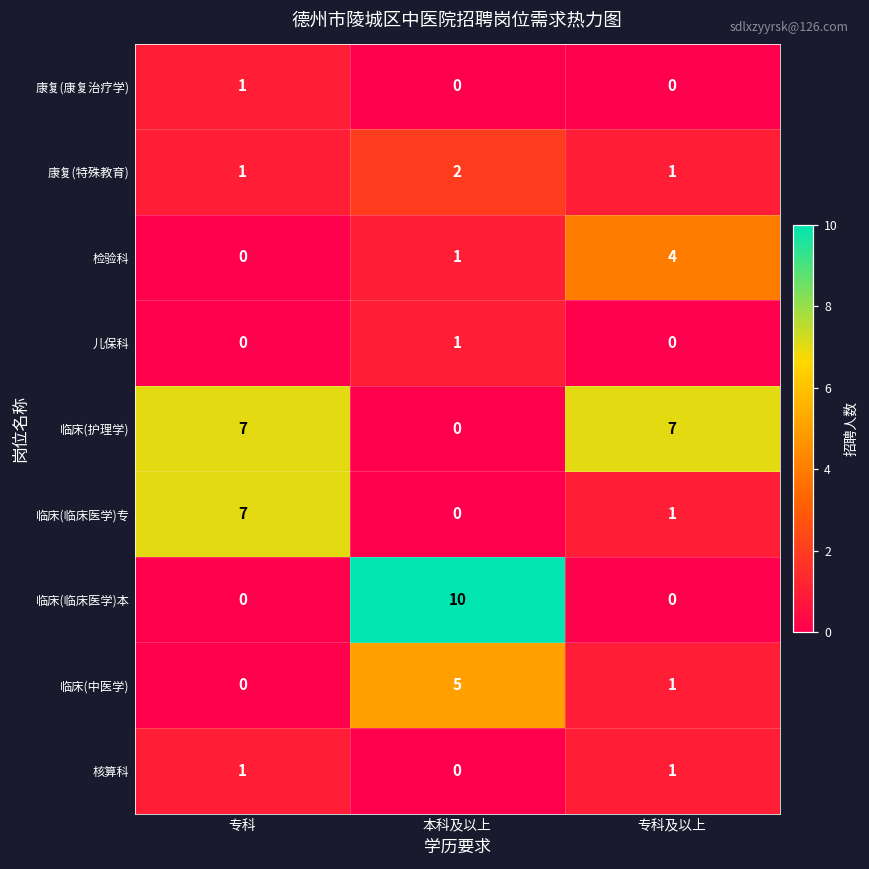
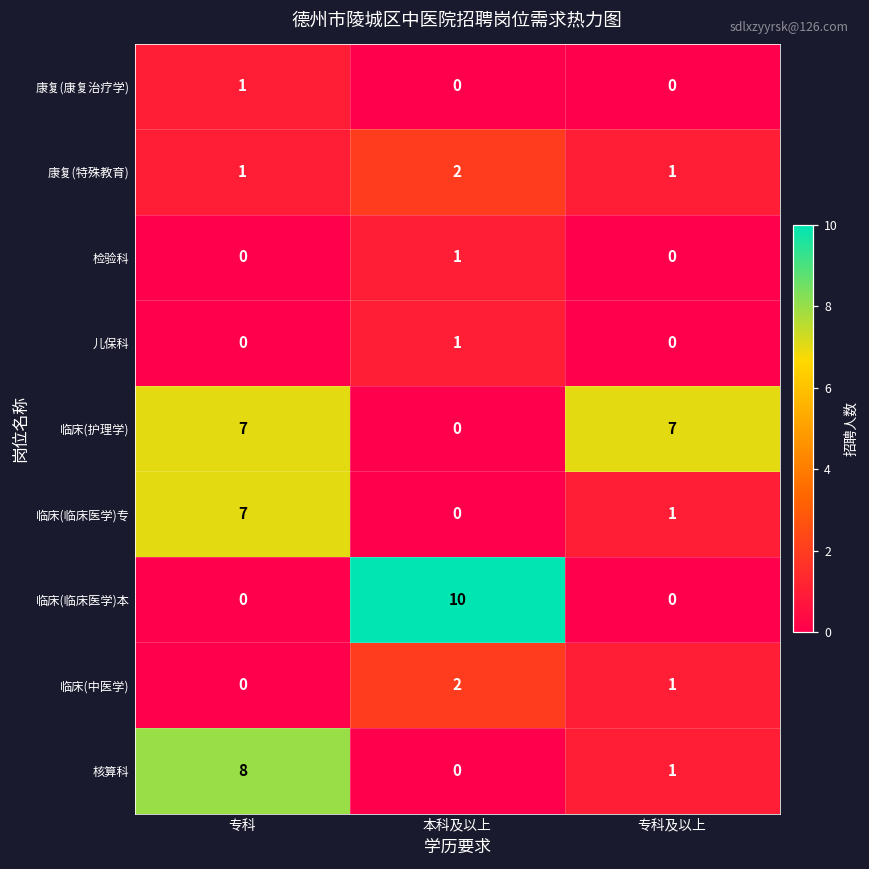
  {
    "康复(康复治疗学)": {
      "专科": 1,
      "本科及以上": 0,
      "专科及以上": 0
    },
    "康复(特殊教育)": {
      "专科": 1,
      "本科及以上": 2,
      "专科及以上": 1
    },
    "检验科": {
      "专科": 0,
      "本科及以上": 1,
-     "专科及以上": 4
+     "专科及以上": 0
    },
    "儿保科": {
      "专科": 0,
      "本科及以上": 1,
      "专科及以上": 0
    },
    "临床(护理学)": {
      "专科": 7,
      "本科及以上": 0,
      "专科及以上": 7
    },
    "临床(临床医学)专": {
      "专科": 7,
      "本科及以上": 0,
      "专科及以上": 1
    },
    "临床(临床医学)本": {
      "专科": 0,
      "本科及以上": 10,
      "专科及以上": 0
    },
    "临床(中医学)": {
      "专科": 0,
-     "本科及以上": 5,
+     "本科及以上": 2,
      "专科及以上": 1
    },
    "核算科": {
-     "专科": 1,
+     "专科": 8,
      "本科及以上": 0,
      "专科及以上": 1
    }
  }
